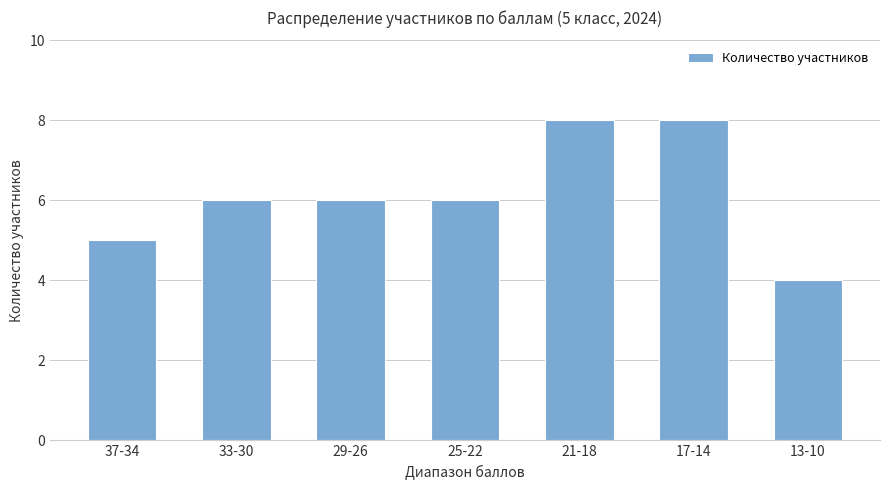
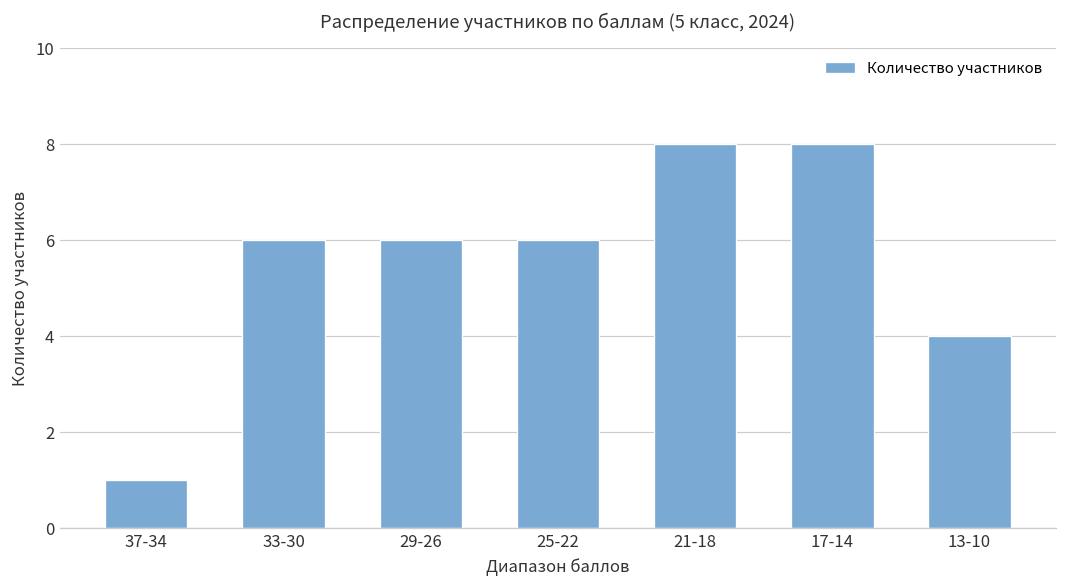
  {
-   "37-34": 5,
+   "37-34": 1,
    "33-30": 6,
    "29-26": 6,
    "25-22": 6,
    "21-18": 8,
    "17-14": 8,
    "13-10": 4
  }
